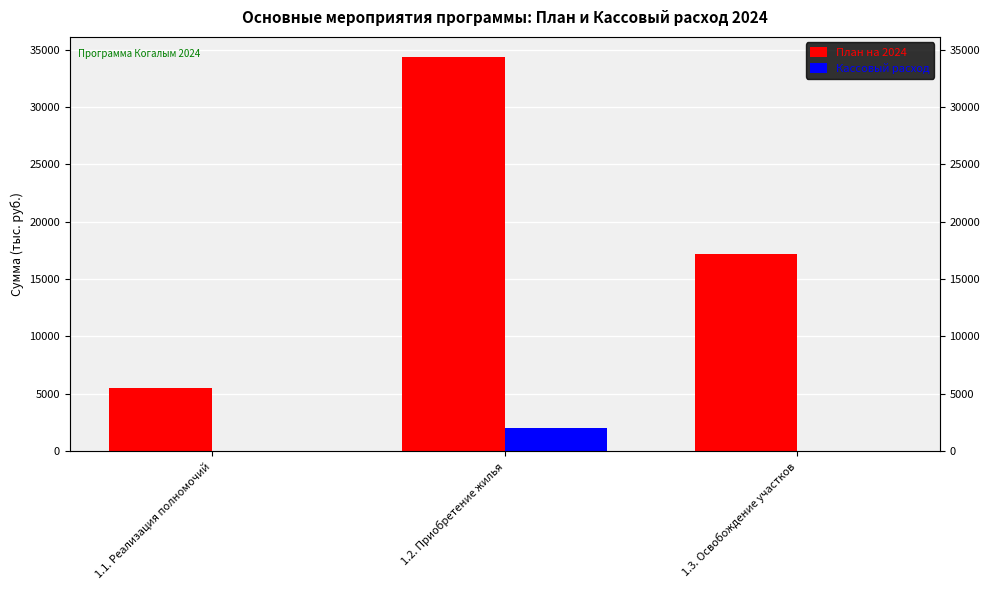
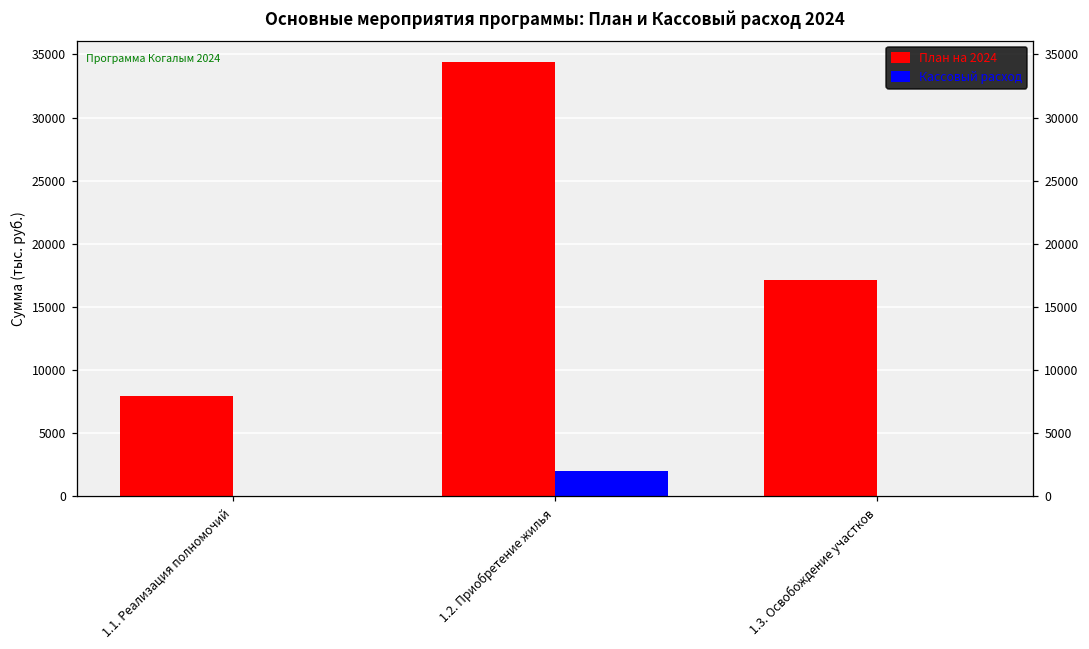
  {
    "План на 2024": {
-     "1.1. Реализация полномочий": 5500,
+     "1.1. Реализация полномочий": 7900,
      "1.2. Приобретение жилья": 34400,
      "1.3. Освобождение участков": 17200
    },
    "Кассовый расход": {
      "1.1. Реализация полномочий": 0,
      "1.2. Приобретение жилья": 2000,
      "1.3. Освобождение участков": 0
    }
  }
